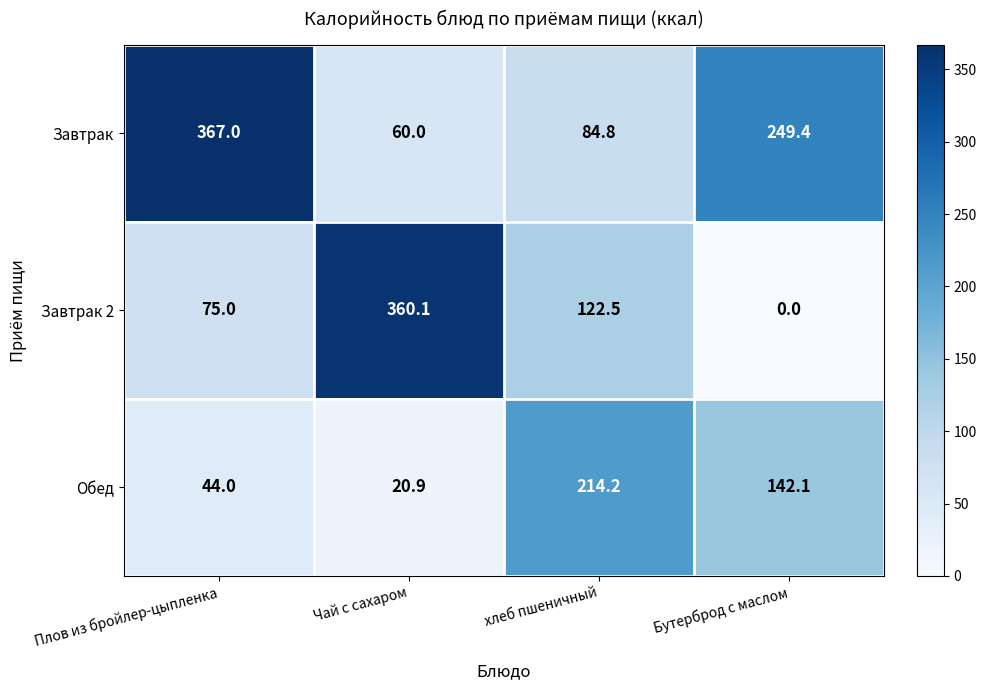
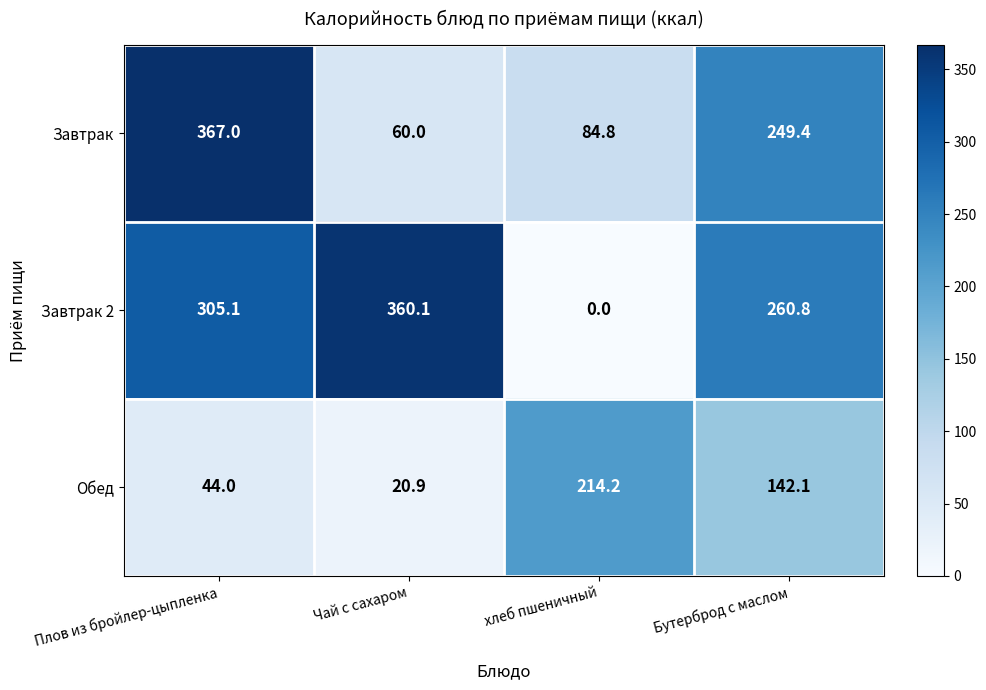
  {
    "Завтрак": {
      "Плов из бройлер-цыпленка": 367.0,
      "Чай с сахаром": 60.0,
      "хлеб пшеничный": 84.8,
      "Бутерброд с маслом": 249.4
    },
    "Завтрак 2": {
-     "Плов из бройлер-цыпленка": 75.0,
+     "Плов из бройлер-цыпленка": 305.1,
      "Чай с сахаром": 360.1,
-     "хлеб пшеничный": 122.5,
-     "Бутерброд с маслом": 0.0
+     "хлеб пшеничный": 0.0,
+     "Бутерброд с маслом": 260.8
    },
    "Обед": {
      "Плов из бройлер-цыпленка": 44.0,
      "Чай с сахаром": 20.9,
      "хлеб пшеничный": 214.2,
      "Бутерброд с маслом": 142.1
    }
  }
